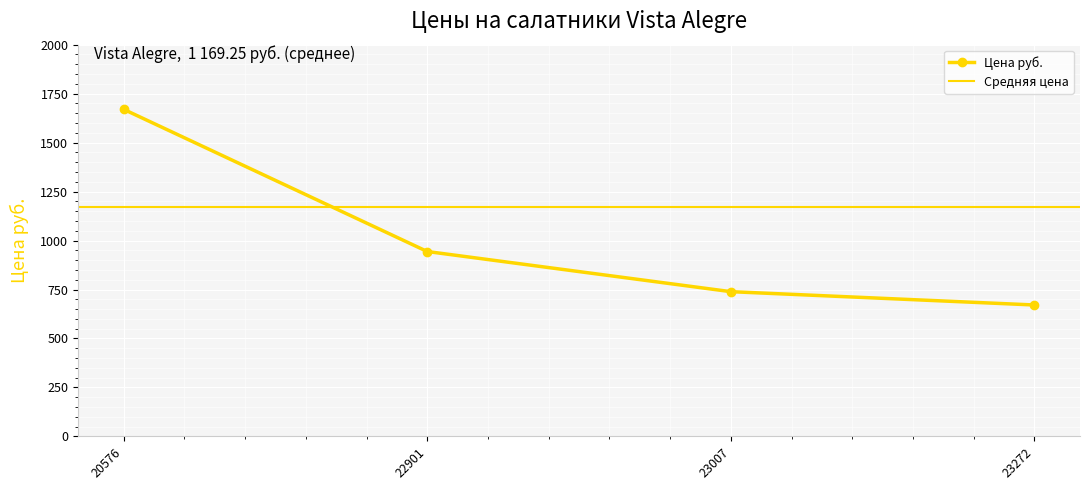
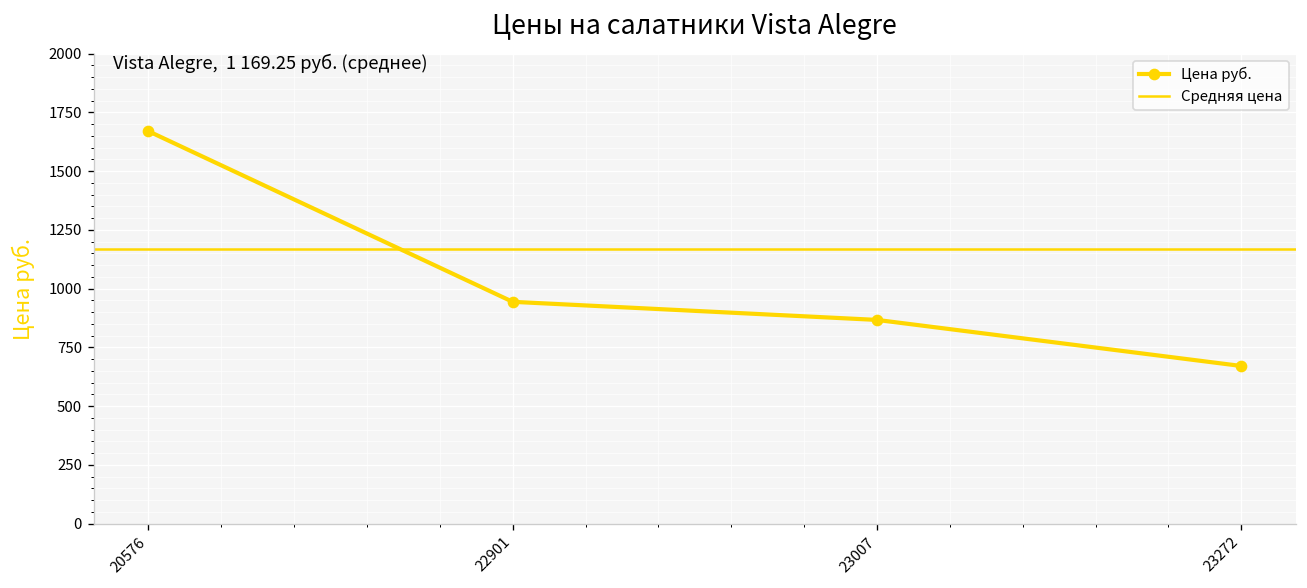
  {
    "20576": 1670,
    "22901": 940,
-   "23007": 740,
+   "23007": 870,
    "23272": 670
  }
